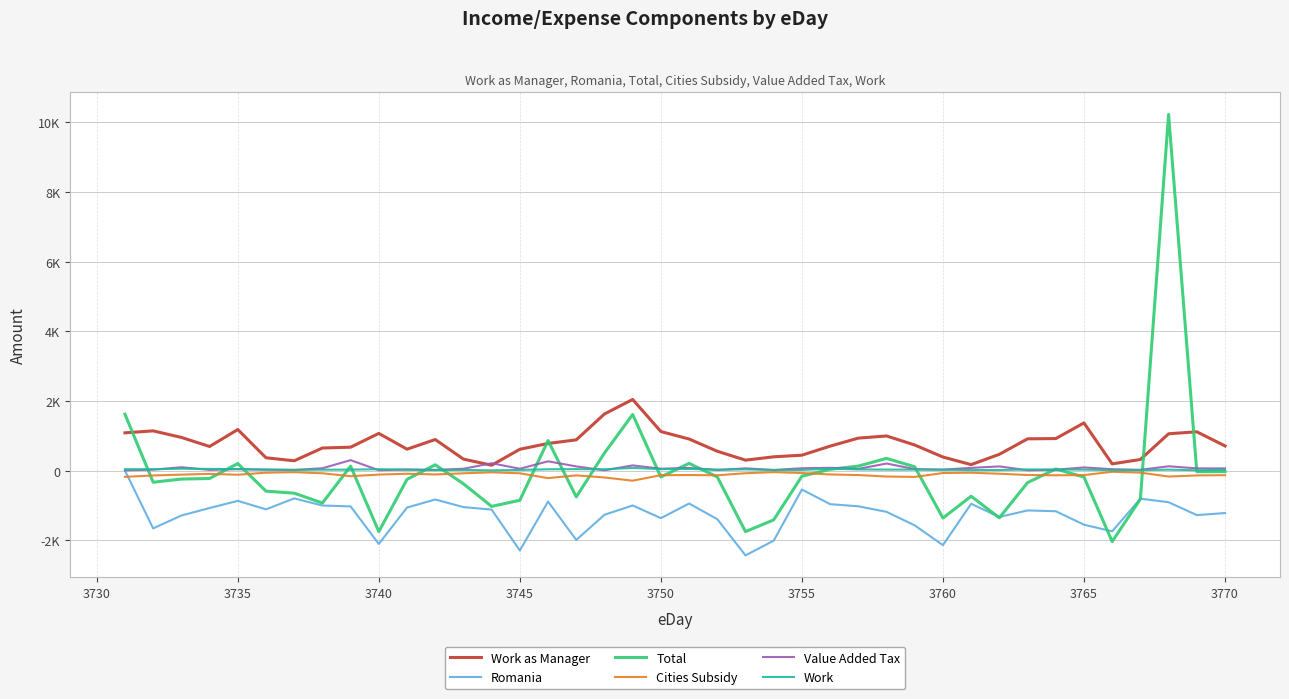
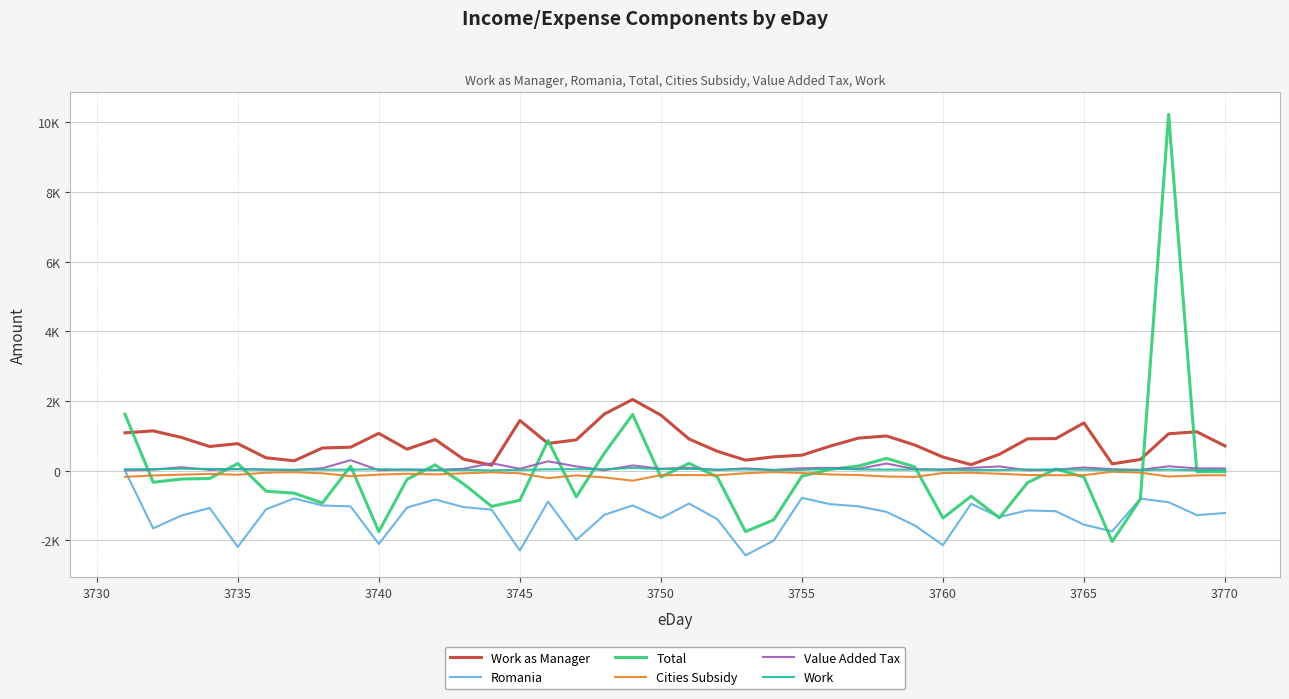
  {
    "Work as Manager": {
-     "3735": 1200,
+     "3735": 800,
      "3740": 1100,
-     "3745": 600,
-     "3750": 1100,
+     "3745": 1400,
+     "3750": 1600,
      "3755": 400,
      "3760": 400,
      "3765": 1400,
      "3770": 700
    },
    "Romania": {
-     "3735": -900,
+     "3735": -2200,
      "3740": -2100,
      "3745": -2300,
      "3750": -1400,
-     "3755": -500,
+     "3755": -800,
      "3760": -2100,
      "3765": -1600,
      "3770": -1200
    },
    "Cities Subsidy": {
      "3735": -100,
      "3740": -100,
      "3745": -100,
      "3755": -100,
      "3760": -100,
      "3770": -100
    }
  }
